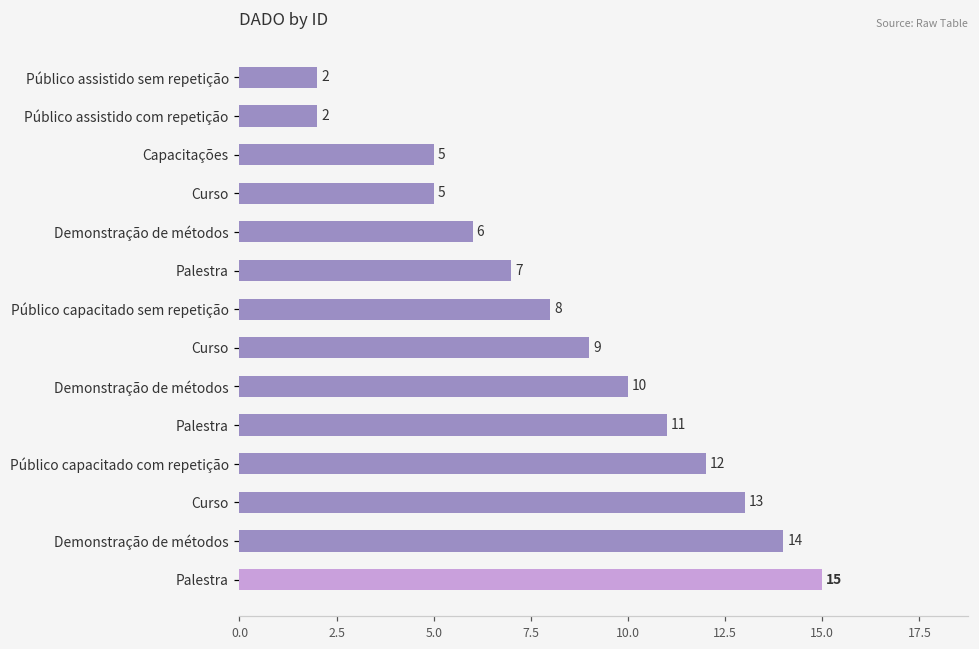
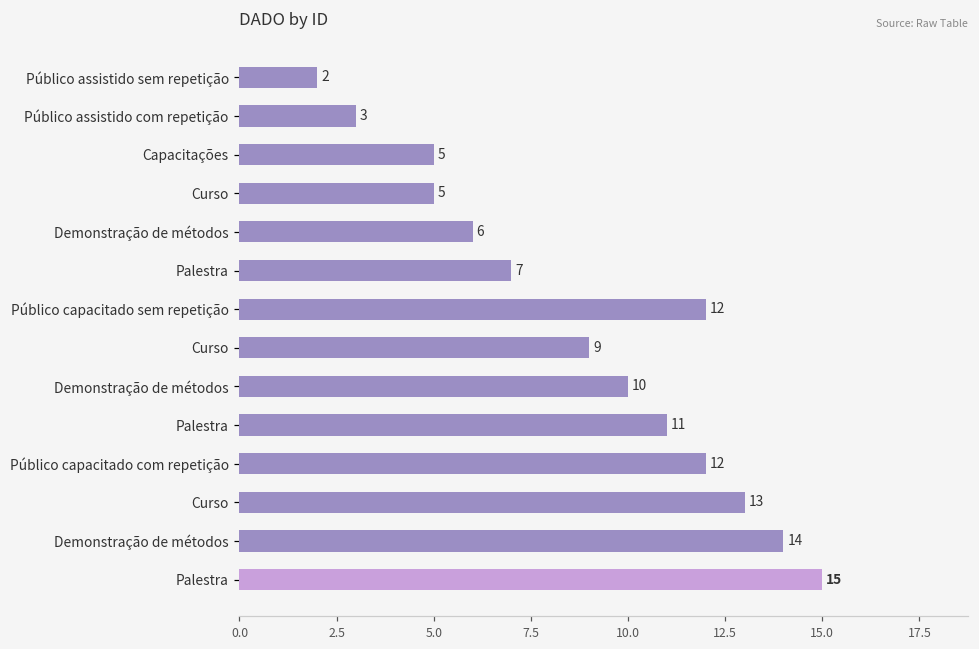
  {
    "Público assistido sem repetição": 2,
-   "Público assistido com repetição": 2,
+   "Público assistido com repetição": 3,
    "Capacitações": 5,
-   "Público capacitado sem repetição": 8,
+   "Público capacitado sem repetição": 12,
    "Público capacitado com repetição": 12
  }
